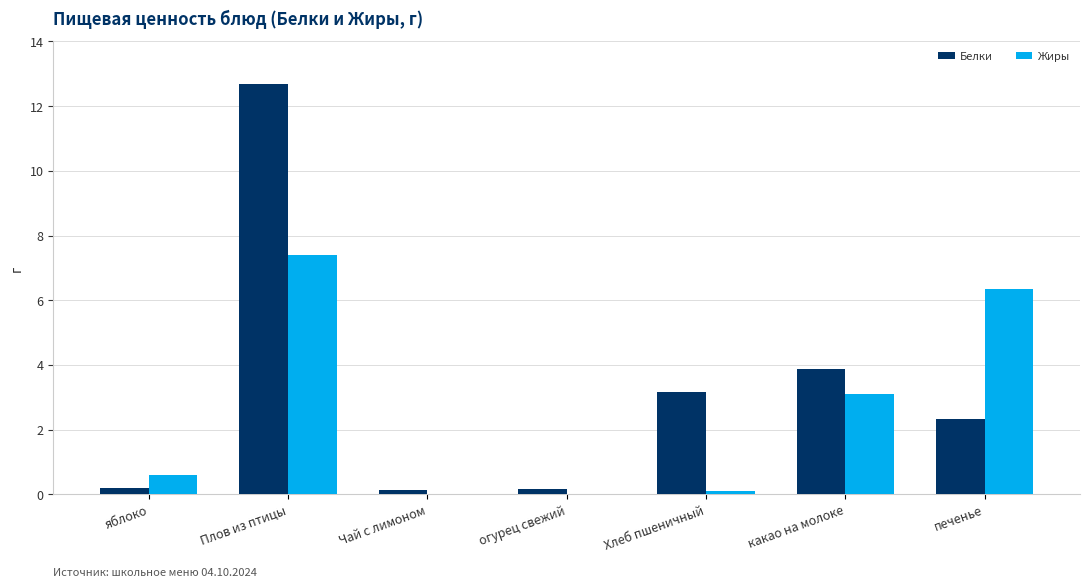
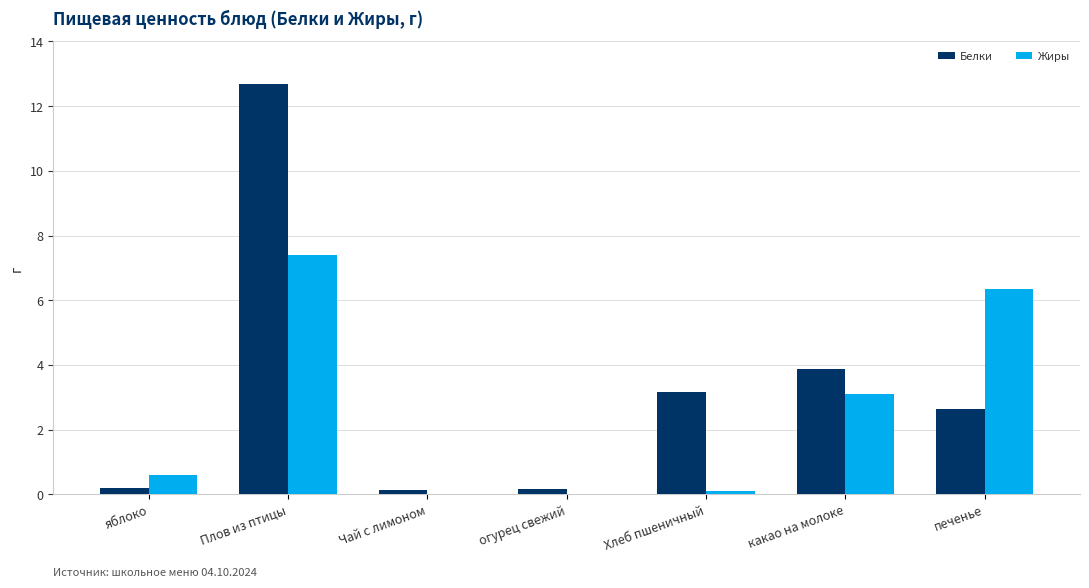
  {
    "Белки": {
      "яблоко": 0.2,
      "Плов из птицы": 12.7,
      "Чай с лимоном": 0.1,
      "огурец свежий": 0.2,
      "Хлеб пшеничный": 3.2,
      "какао на молоке": 3.9,
-     "печенье": 2.3
+     "печенье": 2.6
    },
    "Жиры": {
      "яблоко": 0.6,
      "Плов из птицы": 7.4,
      "Хлеб пшеничный": 0.1,
      "какао на молоке": 3.1,
      "печенье": 6.4
    }
  }
